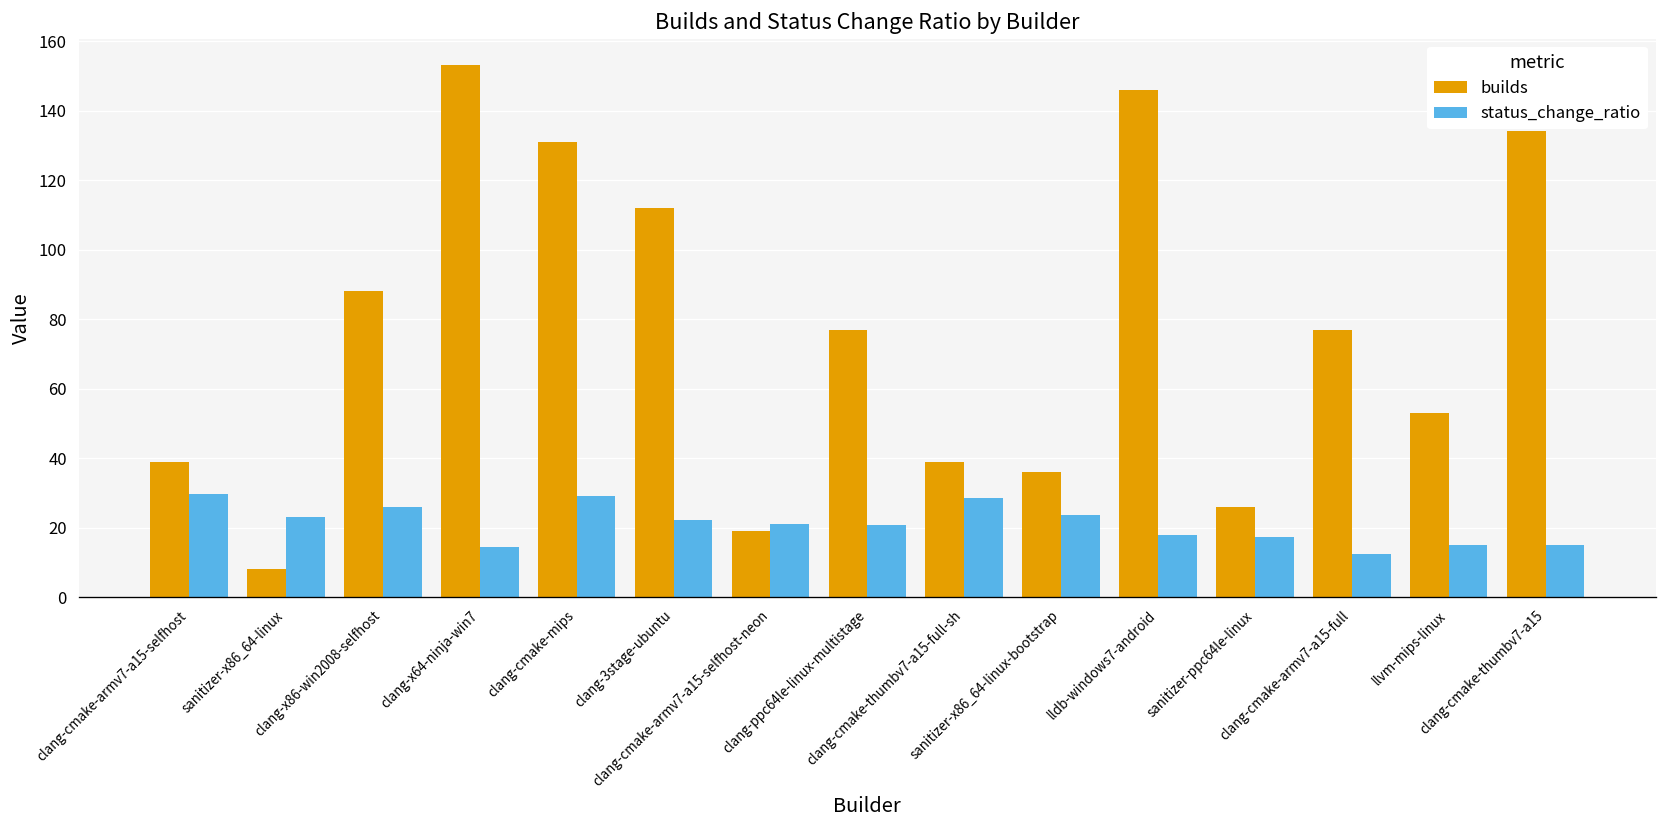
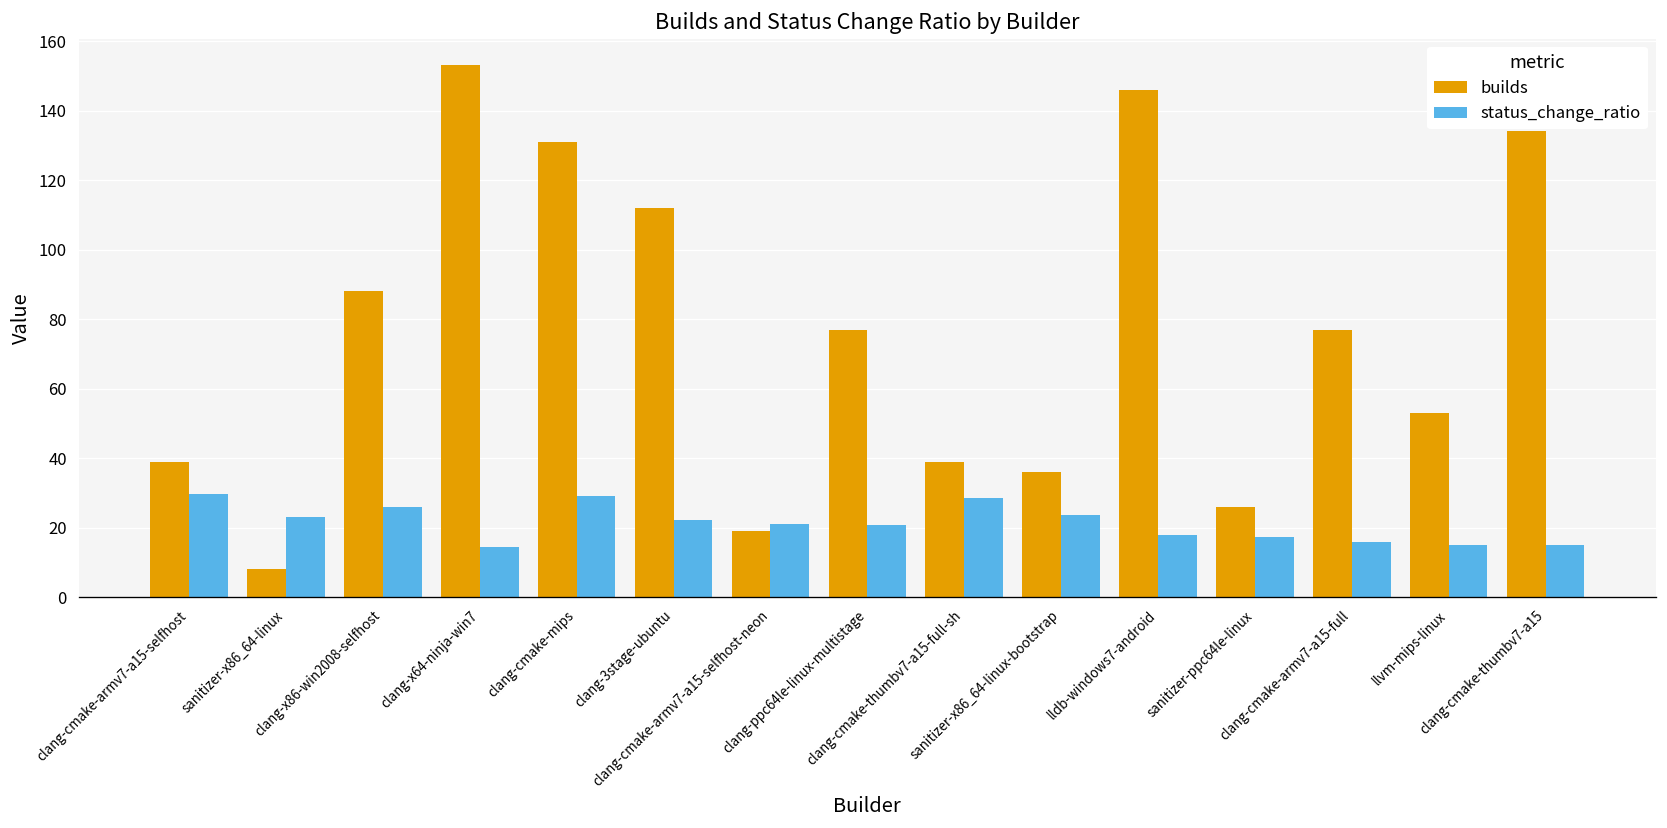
  {
    "builds": {
      "clang-cmake-armv7-a15-selfhost": 39,
      "sanitizer-x86_64-linux": 8,
      "clang-x86-win2008-selfhost": 88,
      "clang-x64-ninja-win7": 153,
      "clang-cmake-mips": 131,
      "clang-3stage-ubuntu": 112,
      "clang-cmake-armv7-a15-selfhost-neon": 19,
      "clang-ppc64le-linux-multistage": 77,
      "clang-cmake-thumbv7-a15-full-sh": 39,
      "sanitizer-x86_64-linux-bootstrap": 36,
      "lldb-windows7-android": 146,
      "sanitizer-ppc64le-linux": 26,
      "clang-cmake-armv7-a15-full": 77,
      "llvm-mips-linux": 53,
      "clang-cmake-thumbv7-a15": 134
    },
    "status_change_ratio": {
      "clang-cmake-armv7-a15-selfhost": 30,
      "sanitizer-x86_64-linux": 23,
      "clang-x86-win2008-selfhost": 26,
      "clang-x64-ninja-win7": 14,
      "clang-cmake-mips": 29,
      "clang-3stage-ubuntu": 22,
      "clang-cmake-armv7-a15-selfhost-neon": 21,
      "clang-ppc64le-linux-multistage": 21,
      "clang-cmake-thumbv7-a15-full-sh": 29,
      "sanitizer-x86_64-linux-bootstrap": 24,
      "lldb-windows7-android": 18,
      "sanitizer-ppc64le-linux": 17,
-     "clang-cmake-armv7-a15-full": 12,
+     "clang-cmake-armv7-a15-full": 16,
      "llvm-mips-linux": 15,
      "clang-cmake-thumbv7-a15": 15
    }
  }
